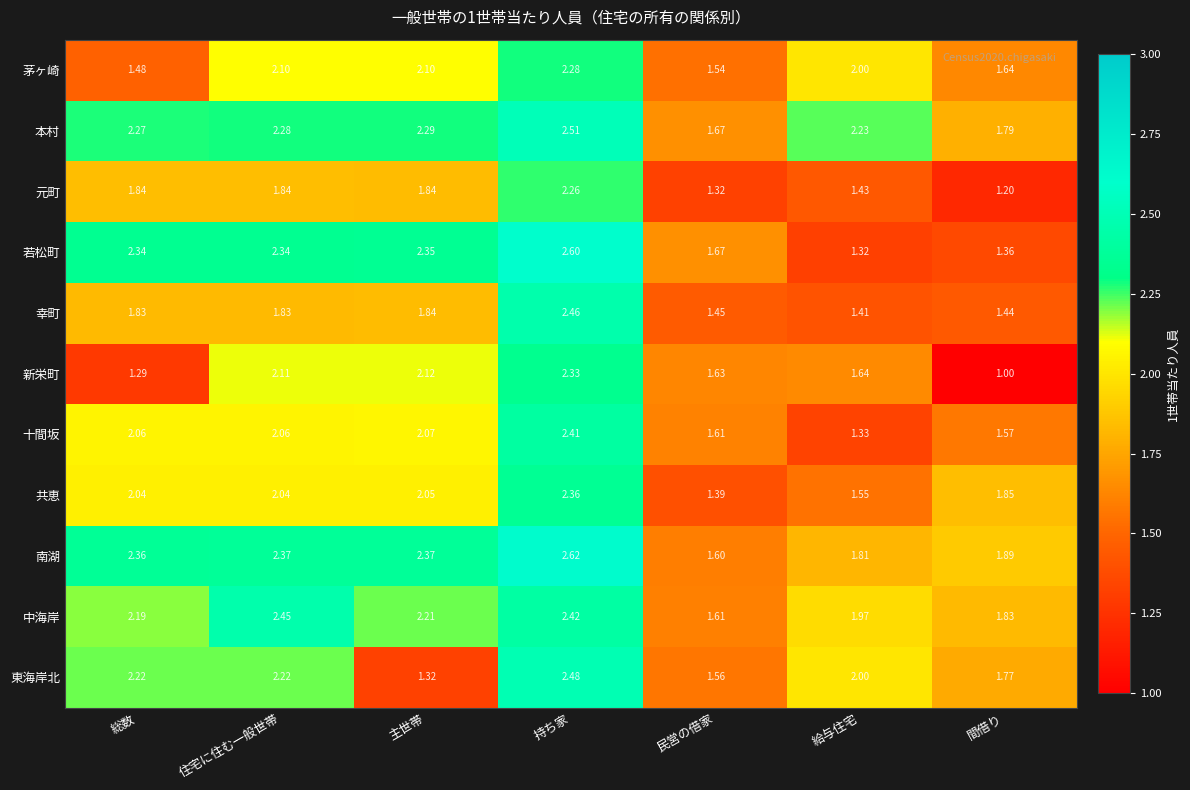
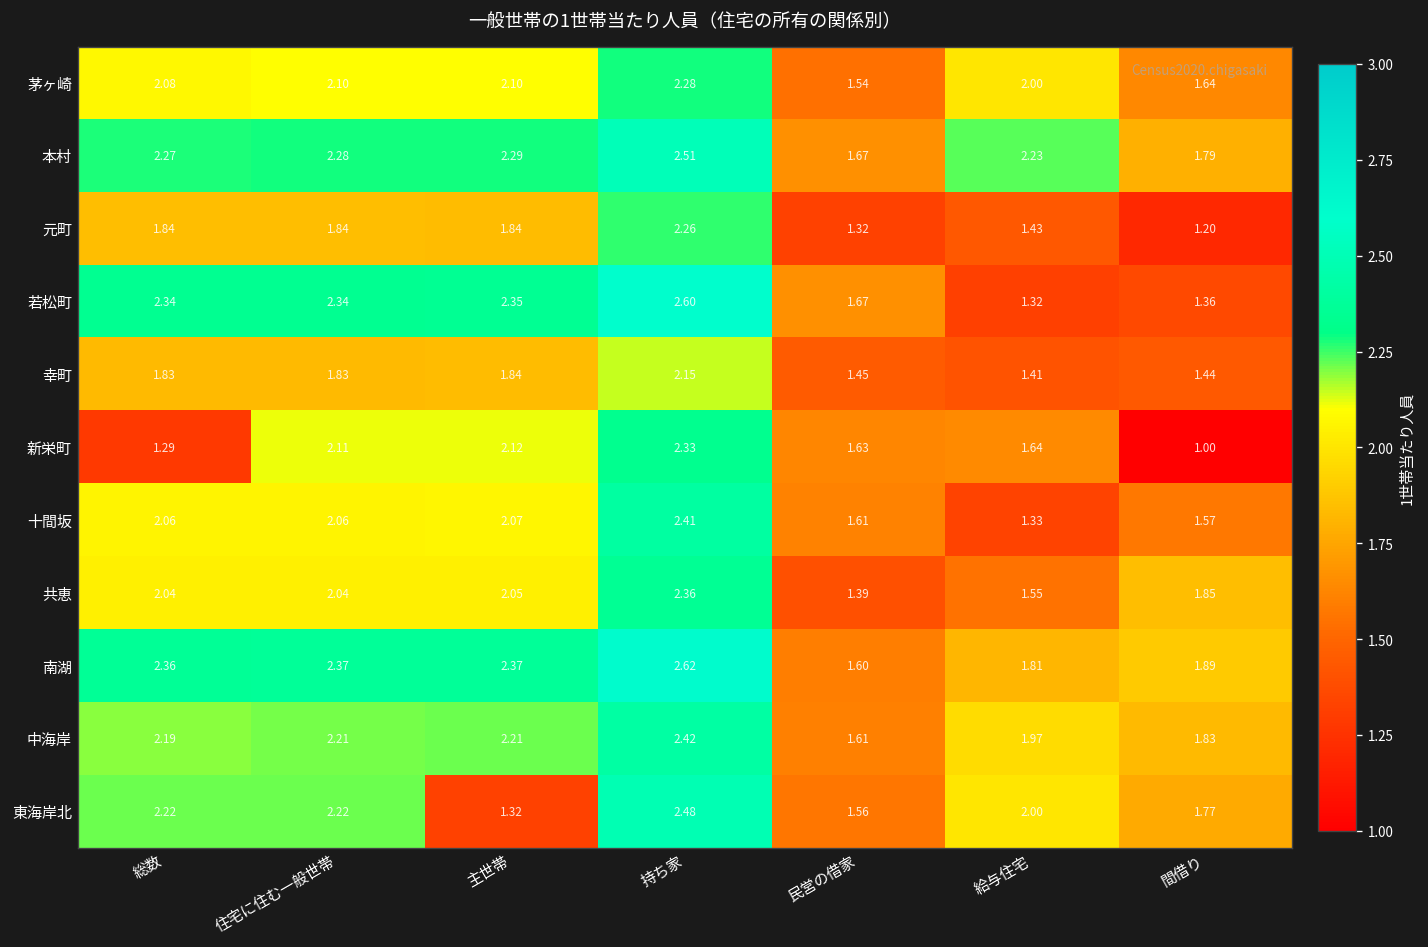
  {
    "茅ヶ崎": {
-     "総数": 1.48,
+     "総数": 2.08,
      "住宅に住む一般世帯": 2.10,
      "主世帯": 2.10,
      "持ち家": 2.28,
      "民営の借家": 1.54,
      "給与住宅": 2.00
    },
    "本村": {
      "総数": 2.27,
      "住宅に住む一般世帯": 2.28,
      "主世帯": 2.29,
      "持ち家": 2.51,
      "民営の借家": 1.67,
      "給与住宅": 2.23,
      "間借り": 1.79
    },
    "元町": {
      "総数": 1.84,
      "住宅に住む一般世帯": 1.84,
      "主世帯": 1.84,
      "持ち家": 2.26,
      "民営の借家": 1.32,
      "給与住宅": 1.43,
      "間借り": 1.20
    },
    "若松町": {
      "総数": 2.34,
      "住宅に住む一般世帯": 2.34,
      "主世帯": 2.35,
      "持ち家": 2.60,
      "民営の借家": 1.67,
      "給与住宅": 1.32,
      "間借り": 1.36
    },
    "幸町": {
      "総数": 1.83,
      "住宅に住む一般世帯": 1.83,
      "主世帯": 1.84,
-     "持ち家": 2.46,
+     "持ち家": 2.15,
      "民営の借家": 1.45,
      "給与住宅": 1.41,
      "間借り": 1.44
    },
    "新栄町": {
      "総数": 1.29,
      "住宅に住む一般世帯": 2.11,
      "主世帯": 2.12,
      "持ち家": 2.33,
      "民営の借家": 1.63,
      "給与住宅": 1.64,
      "間借り": 1.00
    },
    "十間坂": {
      "総数": 2.06,
      "住宅に住む一般世帯": 2.06,
      "主世帯": 2.07,
      "持ち家": 2.41,
      "民営の借家": 1.61,
      "給与住宅": 1.33,
      "間借り": 1.57
    },
    "共恵": {
      "総数": 2.04,
      "住宅に住む一般世帯": 2.04,
      "主世帯": 2.05,
      "持ち家": 2.36,
      "民営の借家": 1.39,
      "給与住宅": 1.55,
      "間借り": 1.85
    },
    "南湖": {
      "総数": 2.36,
      "住宅に住む一般世帯": 2.37,
      "主世帯": 2.37,
      "持ち家": 2.62,
      "民営の借家": 1.60,
      "給与住宅": 1.81,
      "間借り": 1.89
    },
    "中海岸": {
      "総数": 2.19,
-     "住宅に住む一般世帯": 2.45,
+     "住宅に住む一般世帯": 2.21,
      "主世帯": 2.21,
      "持ち家": 2.42,
      "民営の借家": 1.61,
      "給与住宅": 1.97,
      "間借り": 1.83
    },
    "東海岸北": {
      "総数": 2.22,
      "住宅に住む一般世帯": 2.22,
      "主世帯": 1.32,
      "持ち家": 2.48,
      "民営の借家": 1.56,
      "給与住宅": 2.00,
      "間借り": 1.77
    }
  }
